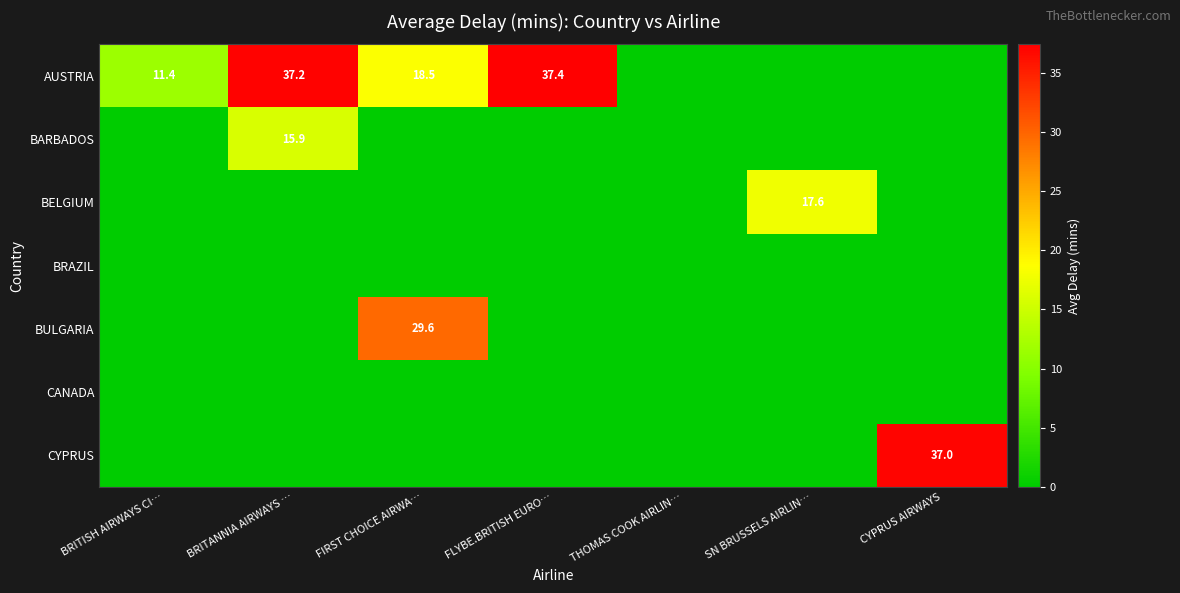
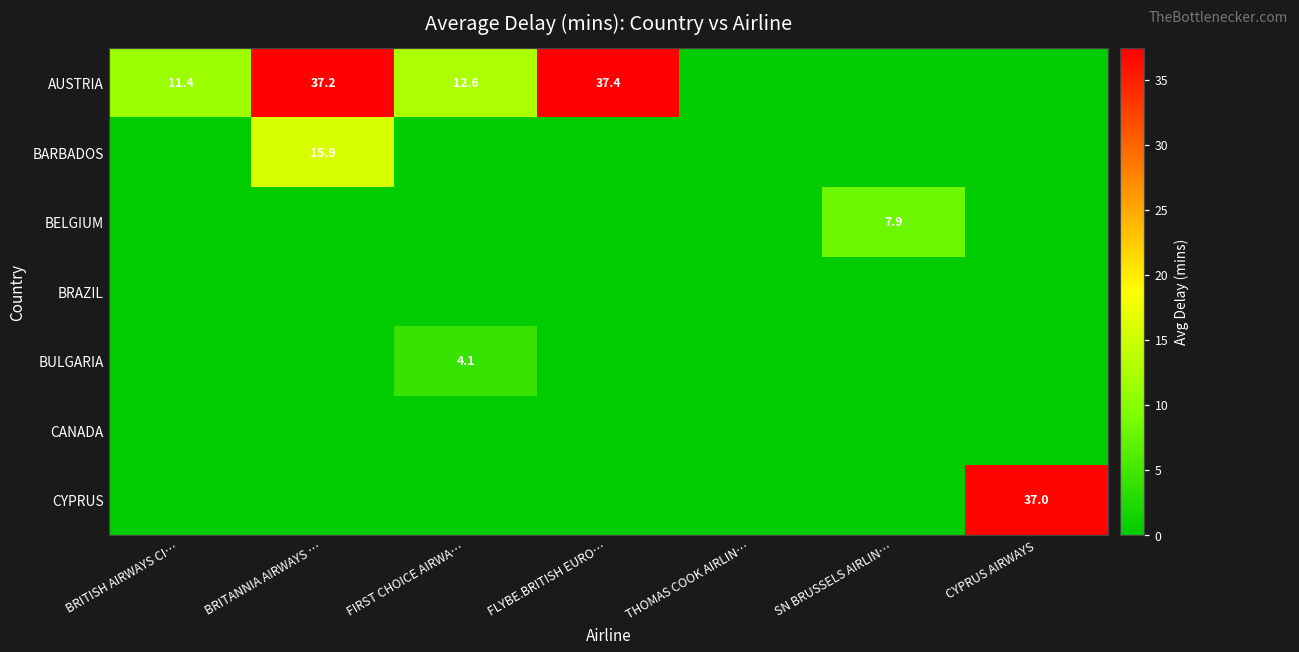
  {
    "AUSTRIA": {
      "BRITISH AIRWAYS CI…": 11.4,
      "BRITANNIA AIRWAYS …": 37.2,
-     "FIRST CHOICE AIRWA…": 18.5,
+     "FIRST CHOICE AIRWA…": 12.6,
      "FLYBE.BRITISH EURO…": 37.4
    },
    "BARBADOS": {
      "BRITANNIA AIRWAYS …": 15.9
    },
    "BELGIUM": {
-     "SN BRUSSELS AIRLIN…": 17.6
+     "SN BRUSSELS AIRLIN…": 7.9
    },
    "BULGARIA": {
-     "FIRST CHOICE AIRWA…": 29.6
+     "FIRST CHOICE AIRWA…": 4.1
    },
    "CYPRUS": {
      "CYPRUS AIRWAYS": 37.0
    }
  }
